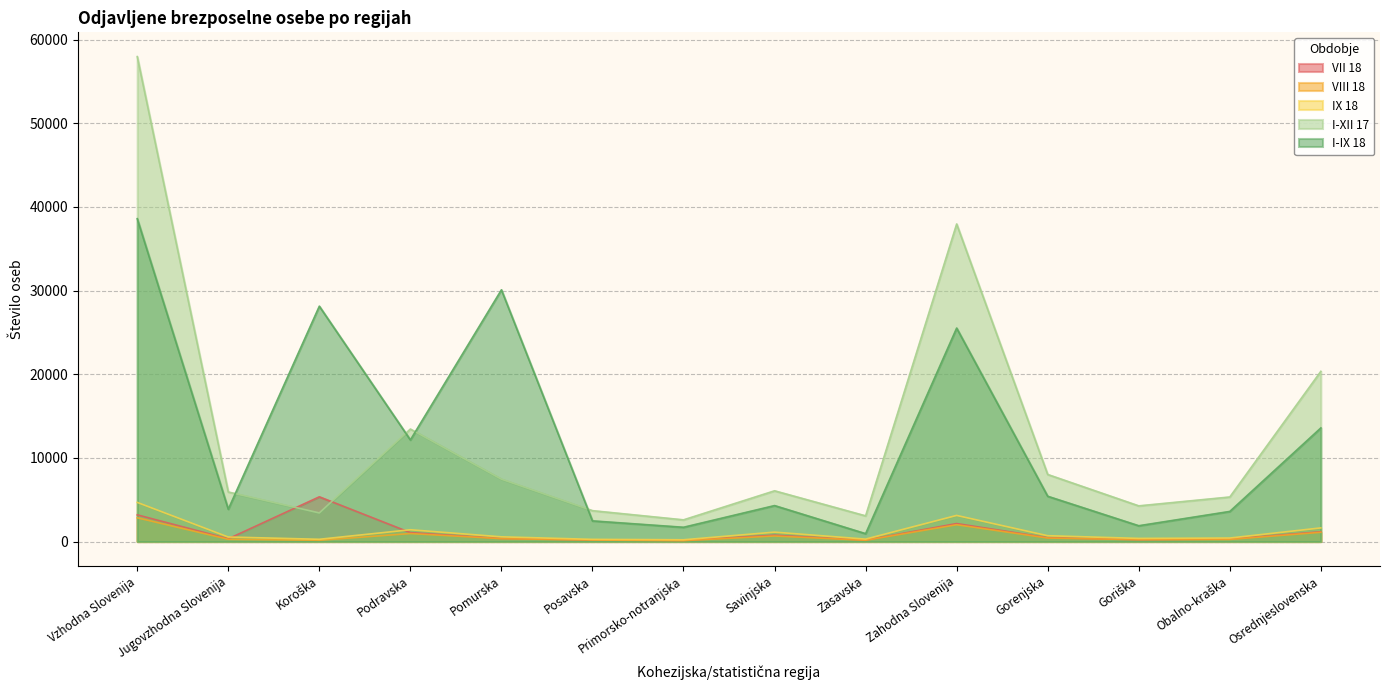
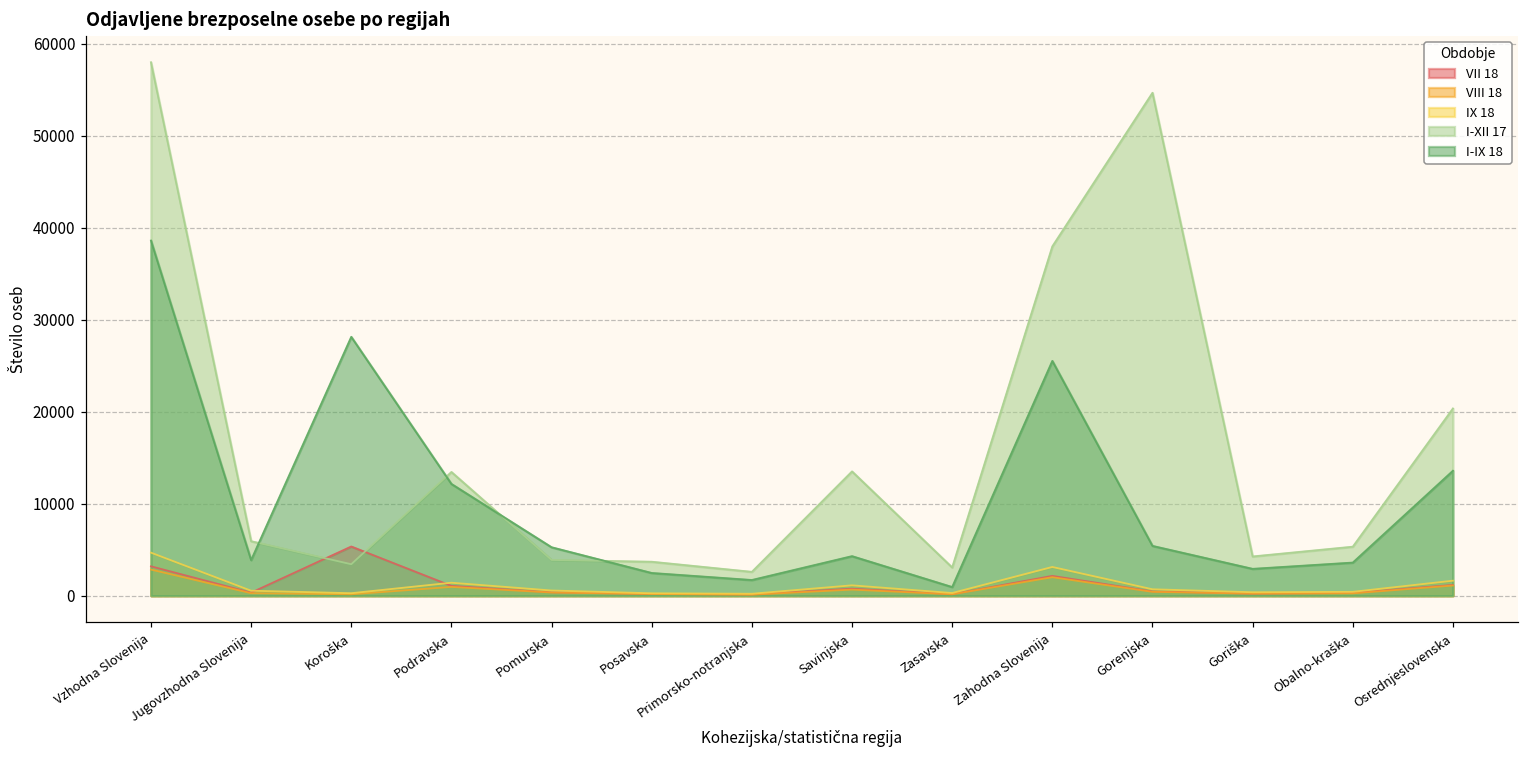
  {
    "VII 18": {
      "Vzhodna Slovenija": 3000,
      "Koroška": 5000
    },
    "I-XII 17": {
      "Vzhodna Slovenija": 58000,
      "Jugovzhodna Slovenija": 6000,
      "Koroška": 3000,
      "Podravska": 13000,
-     "Pomurska": 7000,
+     "Pomurska": 4000,
      "Posavska": 4000,
      "Primorsko-notranjska": 3000,
-     "Savinjska": 6000,
+     "Savinjska": 14000,
      "Zasavska": 3000,
      "Zahodna Slovenija": 38000,
-     "Gorenjska": 8000,
+     "Gorenjska": 55000,
      "Goriška": 4000,
      "Obalno-kraška": 5000,
      "Osrednjeslovenska": 20000
    },
    "I-IX 18": {
      "Vzhodna Slovenija": 39000,
      "Jugovzhodna Slovenija": 4000,
      "Koroška": 28000,
      "Podravska": 12000,
-     "Pomurska": 30000,
+     "Pomurska": 5000,
      "Posavska": 2000,
      "Primorsko-notranjska": 2000,
      "Savinjska": 4000,
      "Zasavska": 1000,
      "Zahodna Slovenija": 26000,
      "Gorenjska": 5000,
-     "Goriška": 2000,
+     "Goriška": 3000,
      "Obalno-kraška": 4000,
      "Osrednjeslovenska": 14000
    }
  }
